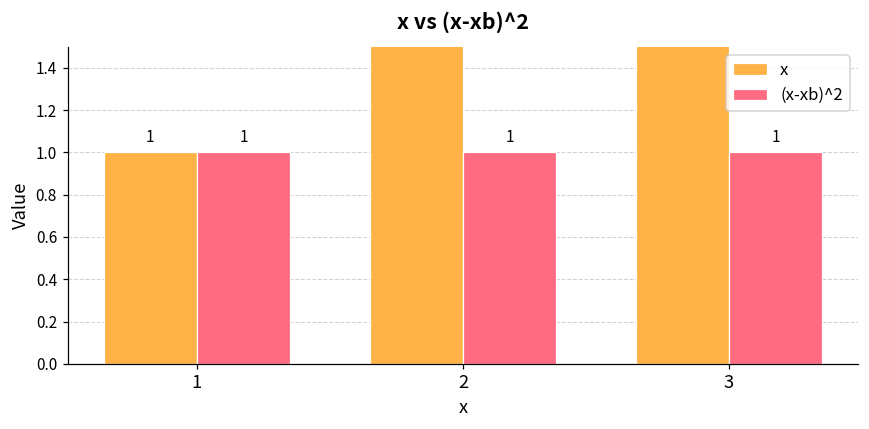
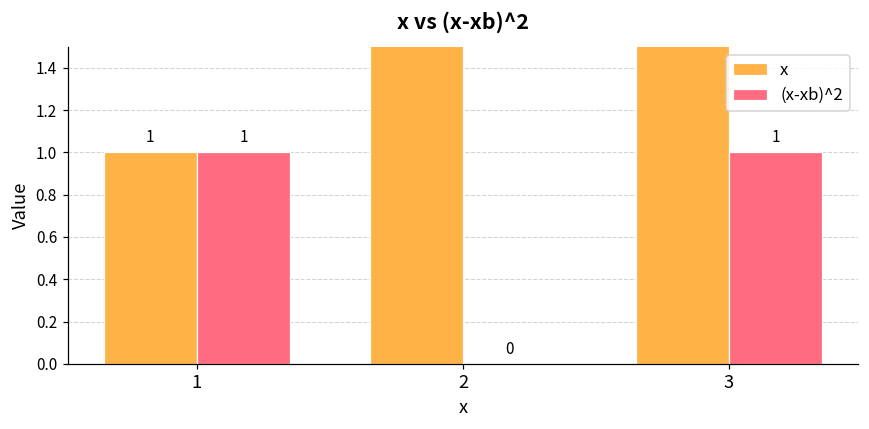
  {
    "x": {
      "1": 1
    },
    "(x-xb)^2": {
      "1": 1,
-     "2": 1,
+     "2": 0,
      "3": 1
    }
  }
